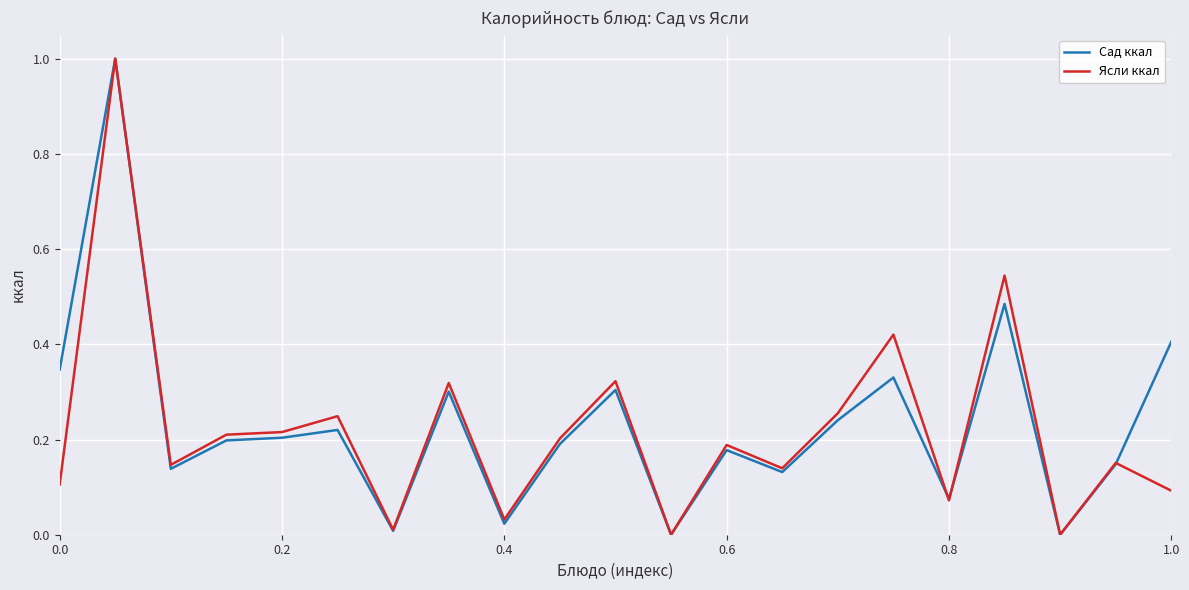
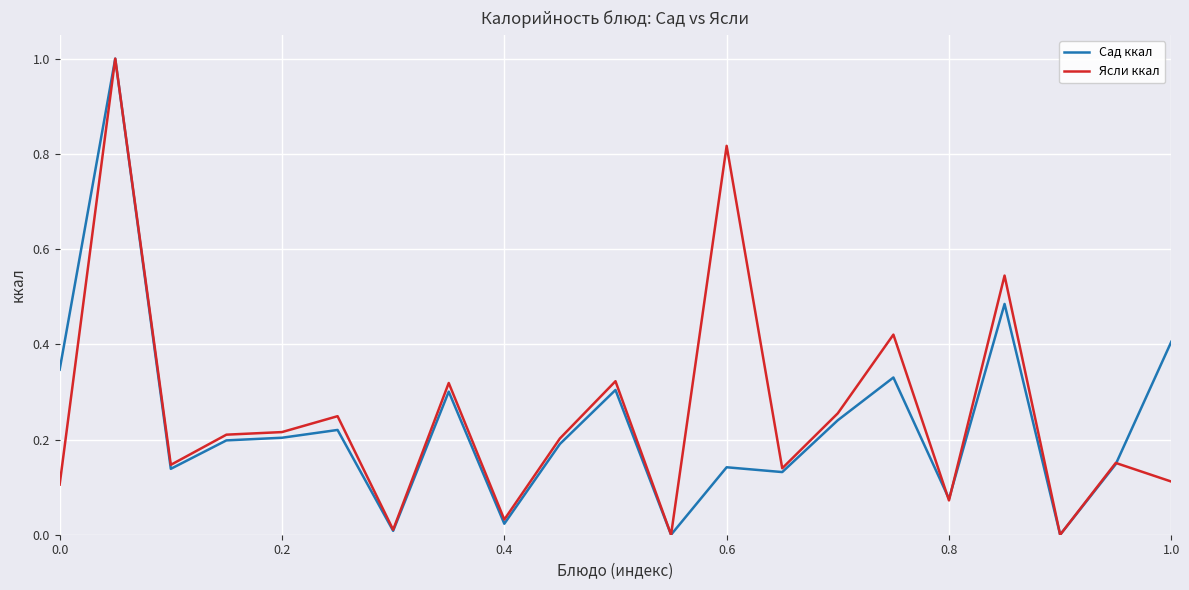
  {
    "Сад ккал": {
      "0.0": 0.35,
      "0.2": 0.20,
      "0.4": 0.02,
-     "0.6": 0.18,
+     "0.6": 0.14,
      "1.0": 0.41
    },
    "Ясли ккал": {
      "0.0": 0.11,
      "0.2": 0.22,
      "0.4": 0.03,
-     "0.6": 0.19,
-     "1.0": 0.09
+     "0.6": 0.82,
+     "1.0": 0.11
    }
  }
